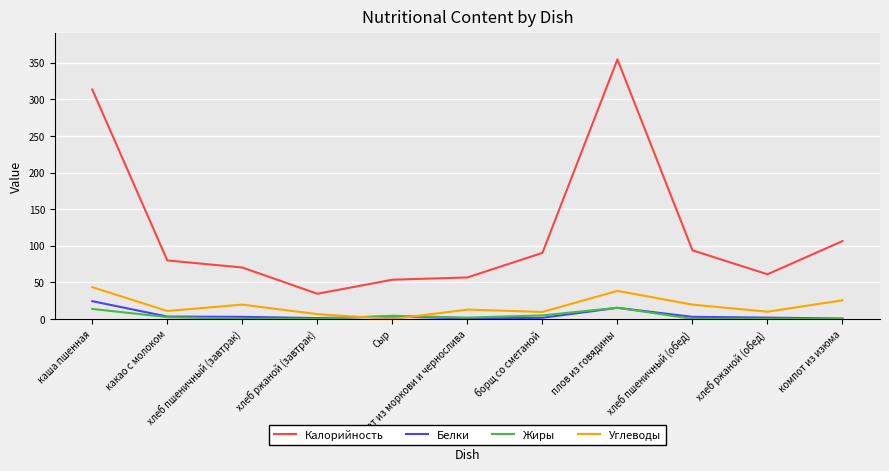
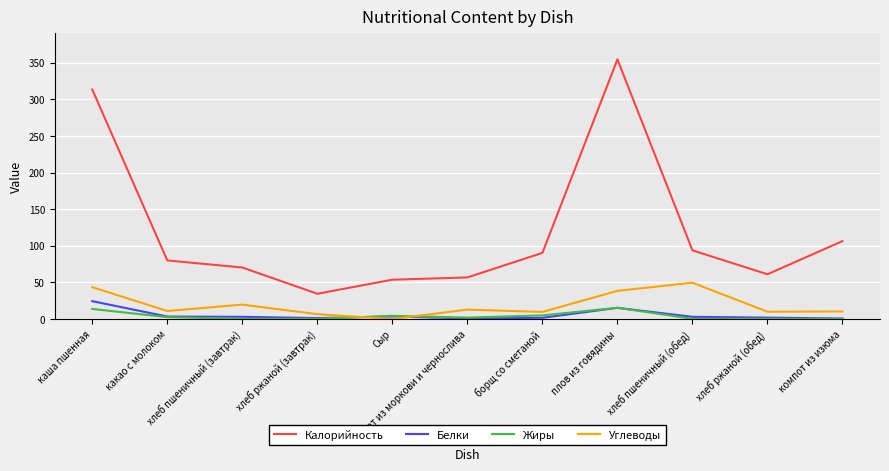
  {
    "Калорийность": {
      "каша пшенная": 310,
      "какао с молоком": 80,
      "хлеб пшеничный (завтрак)": 70,
      "хлеб ржаной (завтрак)": 30,
      "Сыр": 50,
      "салат из моркови и чернослива": 60,
      "борщ со сметаной": 90,
      "плов из говядины": 350,
      "хлеб пшеничный (обед)": 90,
      "хлеб ржаной (обед)": 60,
      "компот из изюма": 110
    },
    "Белки": {
      "каша пшенная": 20
    },
    "Жиры": {
      "каша пшенная": 10
    },
    "Углеводы": {
      "каша пшенная": 40,
      "какао с молоком": 10,
      "хлеб пшеничный (завтрак)": 20,
      "хлеб ржаной (завтрак)": 10,
      "Сыр": 0,
      "салат из моркови и чернослива": 10,
      "борщ со сметаной": 10,
      "плов из говядины": 40,
-     "хлеб пшеничный (обед)": 20,
+     "хлеб пшеничный (обед)": 50,
      "хлеб ржаной (обед)": 10,
-     "компот из изюма": 30
+     "компот из изюма": 10
    }
  }
